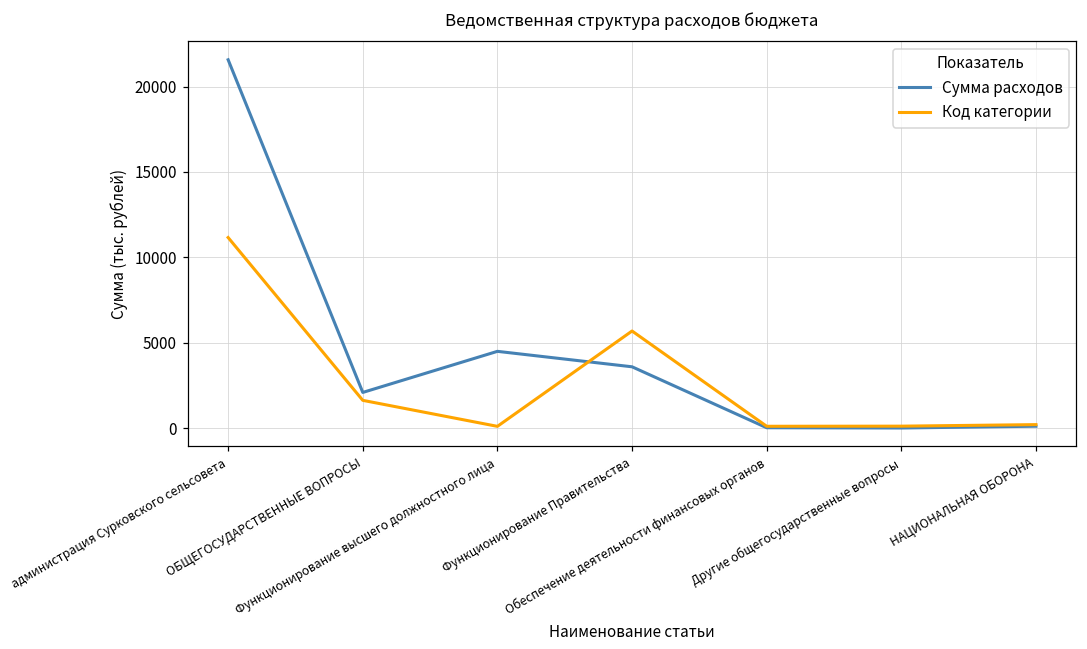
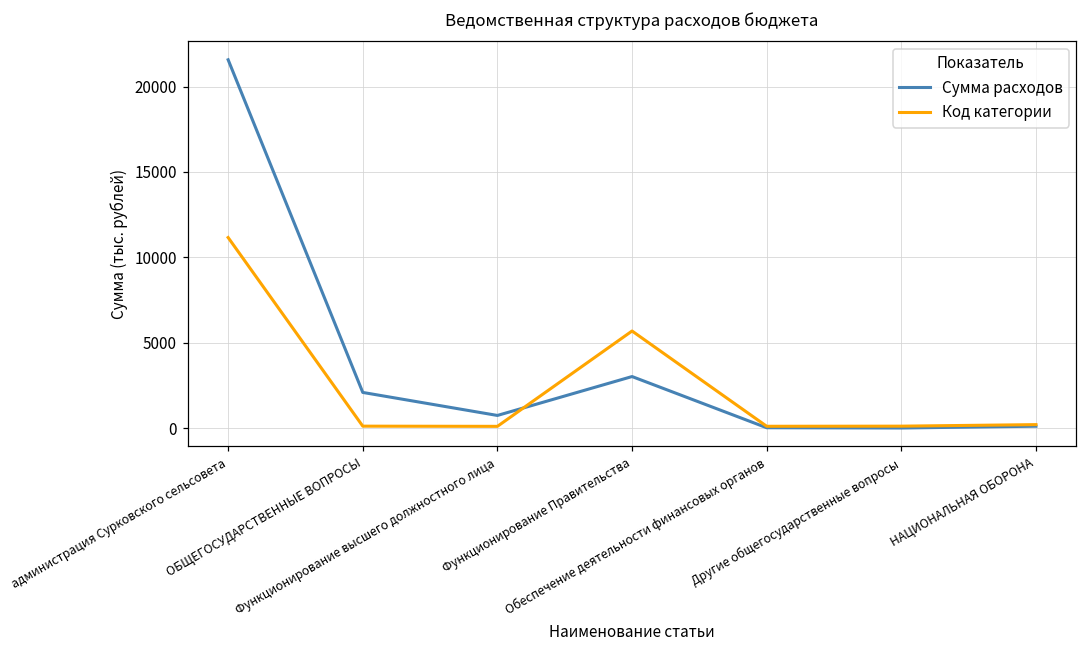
  {
    "Сумма расходов": {
      "администрация Cурковского сельсовета": 21600,
      "ОБЩЕГОСУДАРСТВЕННЫЕ ВОПРОСЫ": 2100,
-     "Функционирование высшего должностного лица": 4500,
-     "Функционирование Правительства": 3600
+     "Функционирование высшего должностного лица": 700,
+     "Функционирование Правительства": 3000
    },
    "Код категории": {
      "администрация Cурковского сельсовета": 11200,
-     "ОБЩЕГОСУДАРСТВЕННЫЕ ВОПРОСЫ": 1600,
+     "ОБЩЕГОСУДАРСТВЕННЫЕ ВОПРОСЫ": 100,
      "Функционирование высшего должностного лица": 100,
      "Функционирование Правительства": 5700
    }
  }
